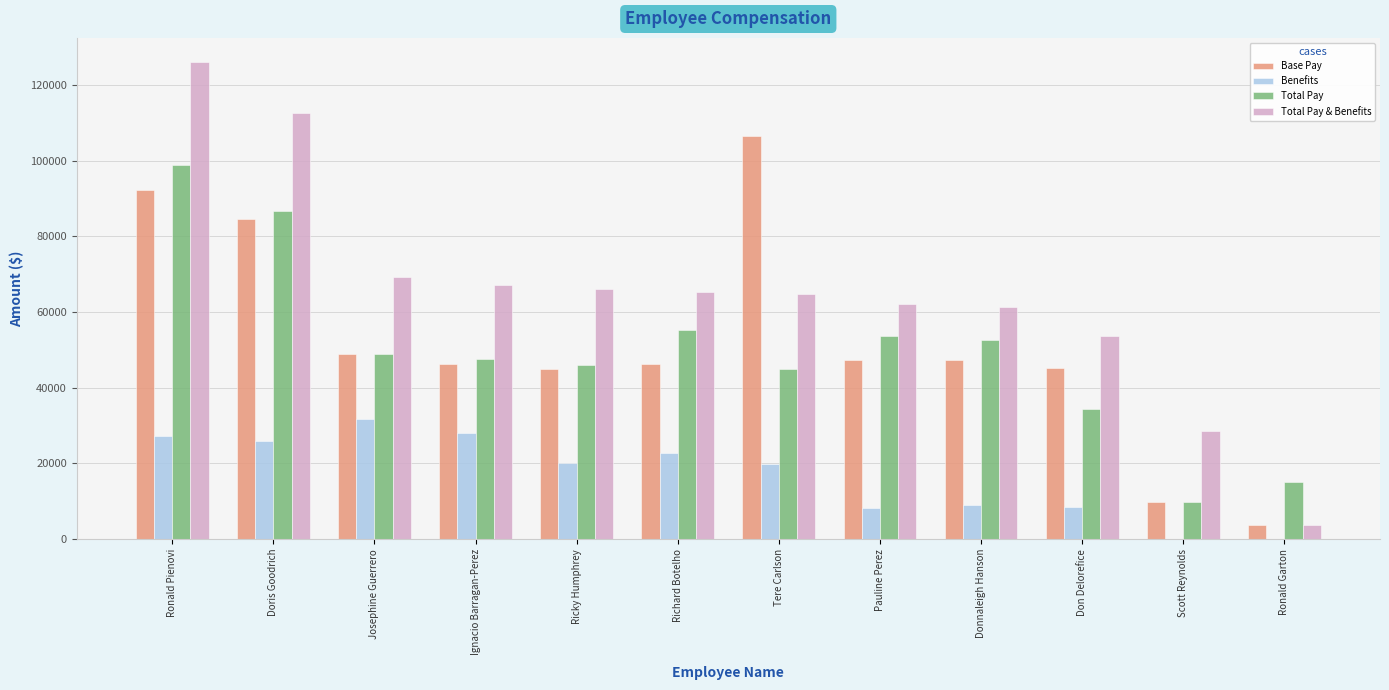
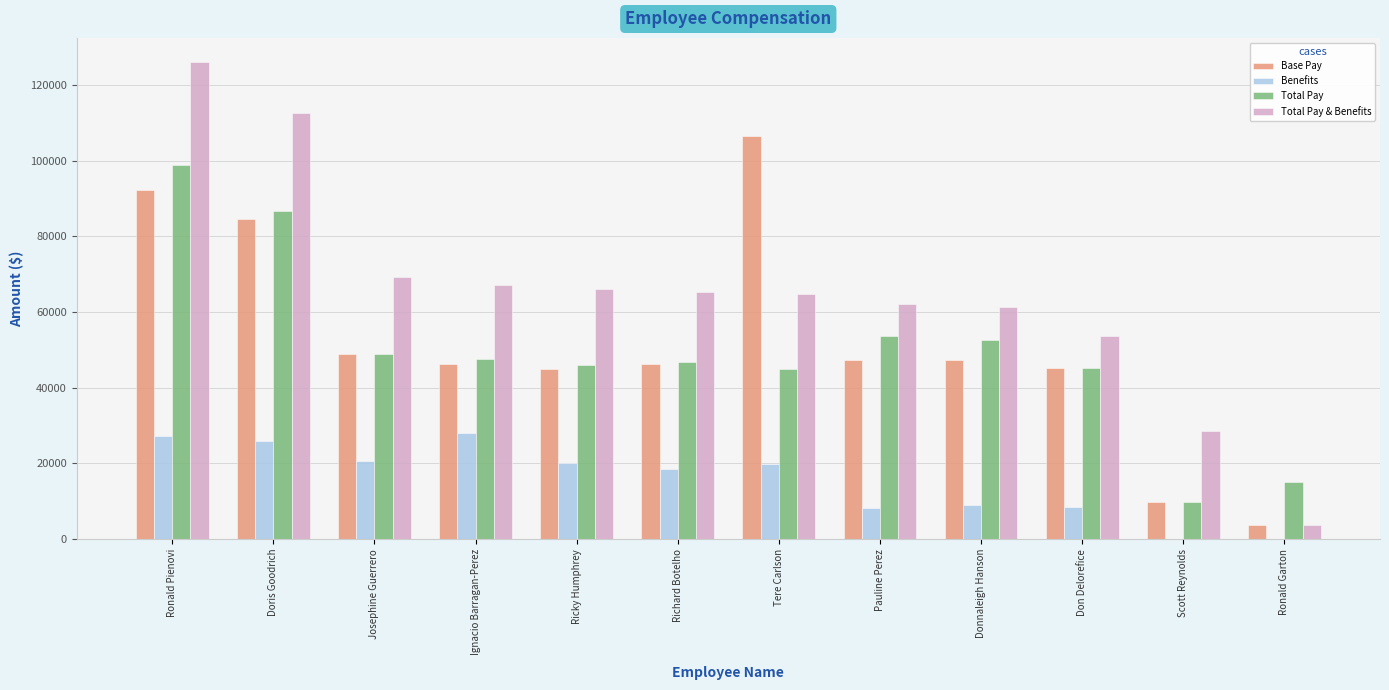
  {
    "Base Pay": {
      "Ronald Pienovi": 92000,
      "Doris Goodrich": 85000,
      "Josephine Guerrero": 49000,
      "Ignacio Barragan-Perez": 46000,
      "Ricky Humphrey": 45000,
      "Richard Botelho": 46000,
      "Tere Carlson": 107000,
      "Pauline Perez": 47000,
      "Donnaleigh Hanson": 47000,
      "Don Delorefice": 45000,
      "Scott Reynolds": 10000,
      "Ronald Garton": 4000
    },
    "Benefits": {
      "Ronald Pienovi": 27000,
      "Doris Goodrich": 26000,
-     "Josephine Guerrero": 32000,
+     "Josephine Guerrero": 21000,
      "Ignacio Barragan-Perez": 28000,
      "Ricky Humphrey": 20000,
-     "Richard Botelho": 23000,
+     "Richard Botelho": 19000,
      "Tere Carlson": 20000,
      "Pauline Perez": 8000,
      "Donnaleigh Hanson": 9000,
      "Don Delorefice": 9000,
      "Scott Reynolds": 0,
      "Ronald Garton": 0
    },
    "Total Pay": {
      "Ronald Pienovi": 99000,
      "Doris Goodrich": 87000,
      "Josephine Guerrero": 49000,
      "Ignacio Barragan-Perez": 48000,
      "Ricky Humphrey": 46000,
-     "Richard Botelho": 55000,
+     "Richard Botelho": 47000,
      "Tere Carlson": 45000,
      "Pauline Perez": 54000,
      "Donnaleigh Hanson": 53000,
-     "Don Delorefice": 34000,
+     "Don Delorefice": 45000,
      "Scott Reynolds": 10000,
      "Ronald Garton": 15000
    },
    "Total Pay & Benefits": {
      "Ronald Pienovi": 126000,
      "Doris Goodrich": 113000,
      "Josephine Guerrero": 69000,
      "Ignacio Barragan-Perez": 67000,
      "Ricky Humphrey": 66000,
      "Richard Botelho": 65000,
      "Tere Carlson": 65000,
      "Pauline Perez": 62000,
      "Donnaleigh Hanson": 61000,
      "Don Delorefice": 54000,
      "Scott Reynolds": 29000,
      "Ronald Garton": 4000
    }
  }
